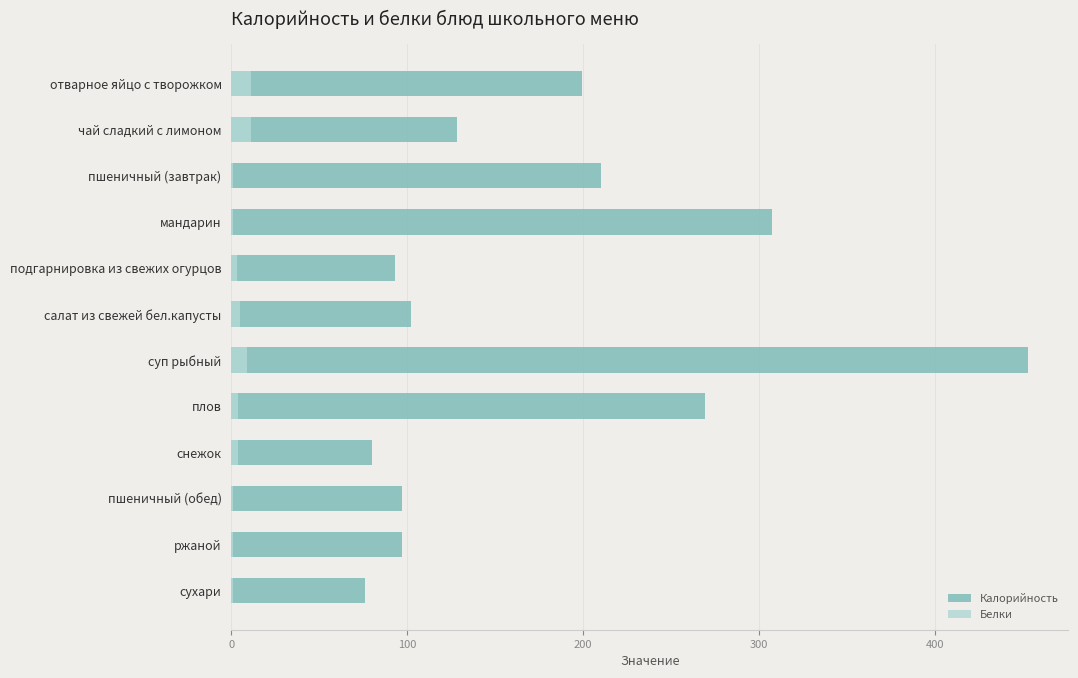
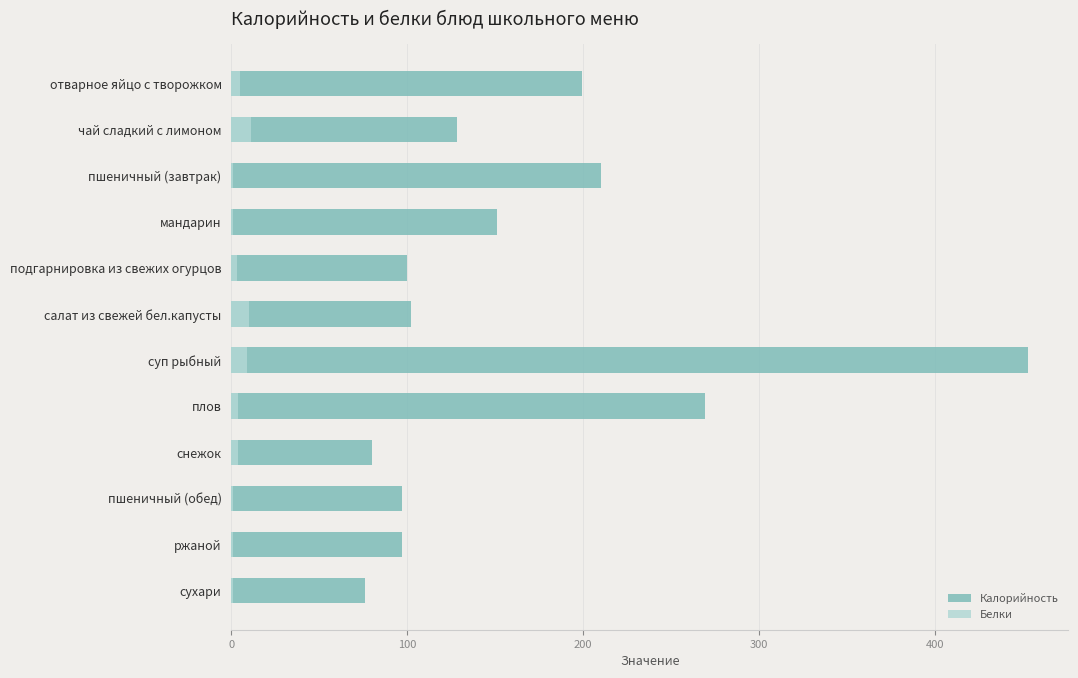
  {
    "Калорийность": {
      "отварное яйцо с творожком": 199,
      "чай сладкий с лимоном": 128,
      "пшеничный (завтрак)": 210,
-     "мандарин": 307,
-     "подгарнировка из свежих огурцов": 93,
+     "мандарин": 151,
+     "подгарнировка из свежих огурцов": 100,
      "салат из свежей бел.капусты": 102,
      "суп рыбный": 453,
      "плов": 269,
      "снежок": 80,
      "пшеничный (обед)": 97,
      "ржаной": 97,
      "сухари": 76
    },
    "Белки": {
-     "отварное яйцо с творожком": 11,
-     "салат из свежей бел.капусты": 5
+     "отварное яйцо с творожком": 5,
+     "салат из свежей бел.капусты": 10
    }
  }
